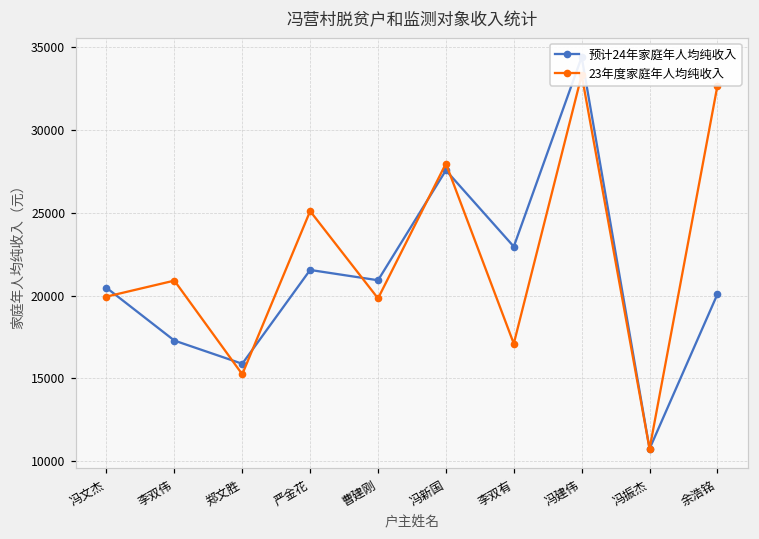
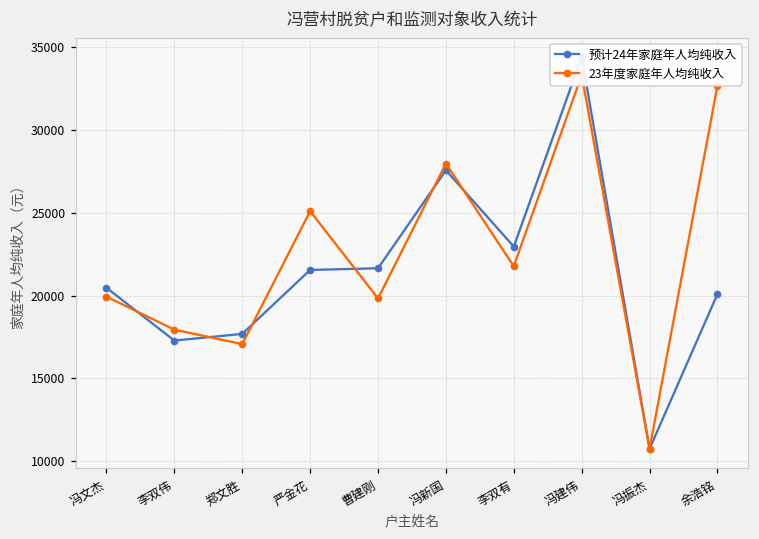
  {
    "预计24年家庭年人均纯收入": {
      "冯文杰": 20500,
      "李双伟": 17300,
-     "郑文胜": 15900,
+     "郑文胜": 17700,
      "严金花": 21500,
-     "曹建刚": 20900,
+     "曹建刚": 21600,
      "冯新国": 27600,
      "李双有": 23000,
      "余浩铭": 20100
    },
    "23年度家庭年人均纯收入": {
      "冯文杰": 19900,
-     "李双伟": 20900,
-     "郑文胜": 15200,
+     "李双伟": 17900,
+     "郑文胜": 17100,
      "严金花": 25100,
      "曹建刚": 19800,
      "冯新国": 28000,
-     "李双有": 17100,
+     "李双有": 21800,
      "余浩铭": 32700
    }
  }
